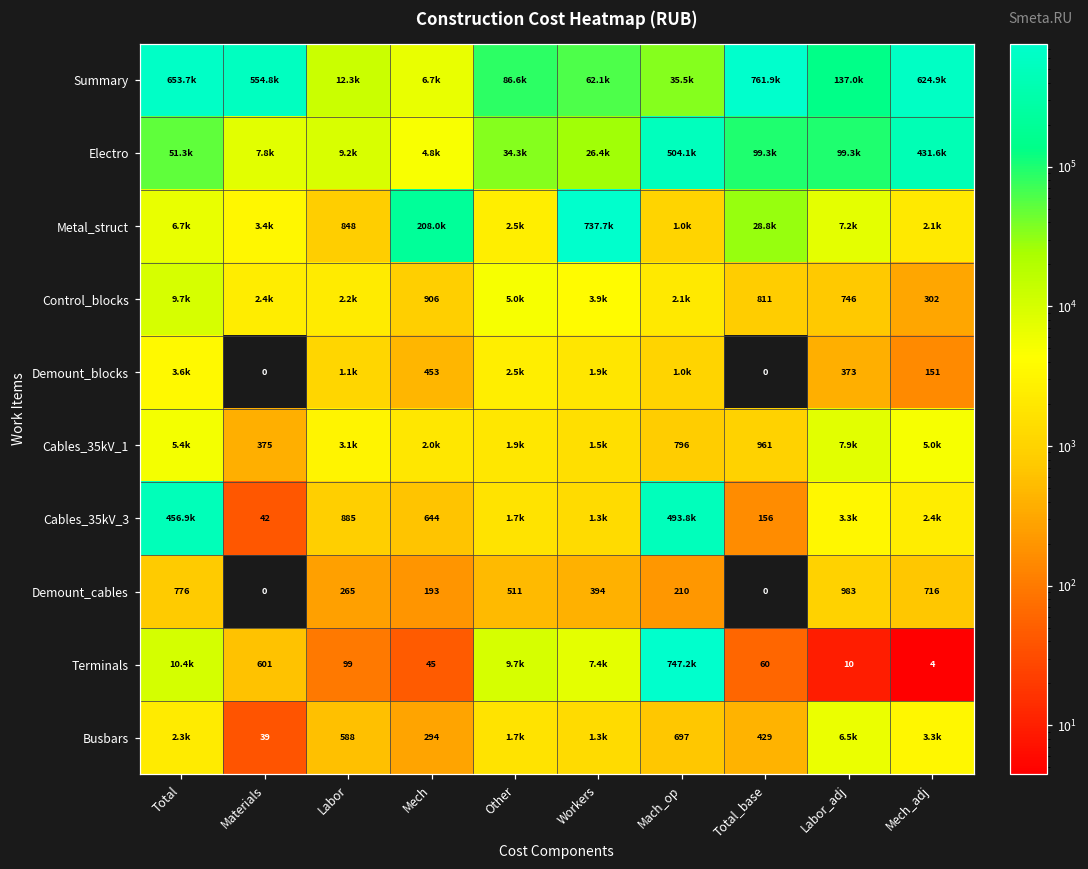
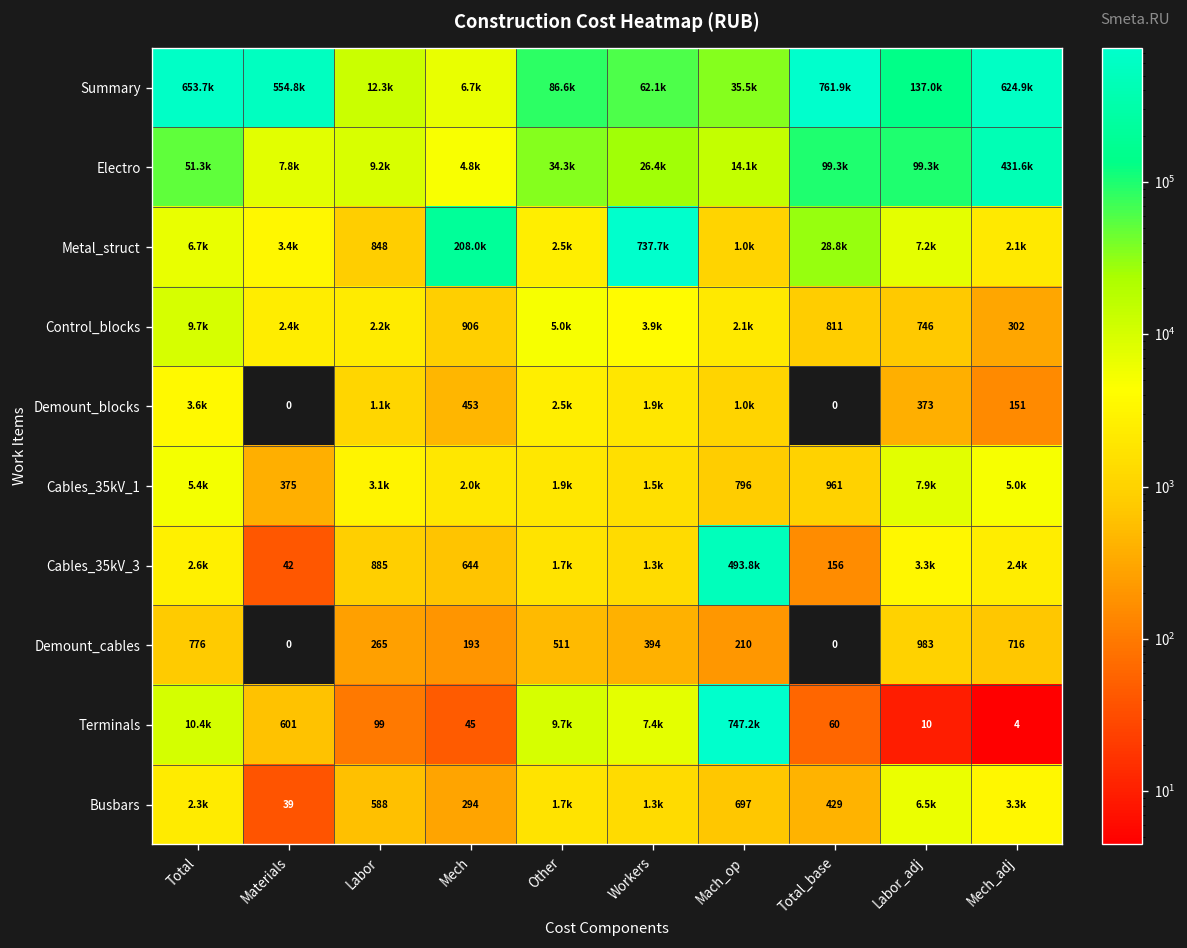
  {
    "Summary": {
      "Total": "653.7k",
      "Materials": "554.8k",
      "Labor": "12.3k",
      "Mech": "6.7k",
      "Other": "86.6k",
      "Workers": "62.1k",
      "Mach_op": "35.5k",
      "Total_base": "761.9k",
      "Labor_adj": "137.0k",
      "Mech_adj": "624.9k"
    },
    "Electro": {
      "Total": "51.3k",
      "Materials": "7.8k",
      "Labor": "9.2k",
      "Mech": "4.8k",
      "Other": "34.3k",
      "Workers": "26.4k",
-     "Mach_op": "504.1k",
+     "Mach_op": "14.1k",
      "Total_base": "99.3k",
      "Labor_adj": "99.3k",
      "Mech_adj": "431.6k"
    },
    "Metal_struct": {
      "Total": "6.7k",
      "Materials": "3.4k",
      "Labor": "848",
      "Mech": "208.0k",
      "Other": "2.5k",
      "Workers": "737.7k",
      "Mach_op": "1.0k",
      "Total_base": "28.8k",
      "Labor_adj": "7.2k",
      "Mech_adj": "2.1k"
    },
    "Control_blocks": {
      "Total": "9.7k",
      "Materials": "2.4k",
      "Labor": "2.2k",
      "Mech": "906",
      "Other": "5.0k",
      "Workers": "3.9k",
      "Mach_op": "2.1k",
      "Total_base": "811",
      "Labor_adj": "746",
      "Mech_adj": "302"
    },
    "Demount_blocks": {
      "Total": "3.6k",
      "Materials": "0",
      "Labor": "1.1k",
      "Mech": "453",
      "Other": "2.5k",
      "Workers": "1.9k",
      "Mach_op": "1.0k",
      "Total_base": "0",
      "Labor_adj": "373",
      "Mech_adj": "151"
    },
    "Cables_35kV_1": {
      "Total": "5.4k",
      "Materials": "375",
      "Labor": "3.1k",
      "Mech": "2.0k",
      "Other": "1.9k",
      "Workers": "1.5k",
      "Mach_op": "796",
      "Total_base": "961",
      "Labor_adj": "7.9k",
      "Mech_adj": "5.0k"
    },
    "Cables_35kV_3": {
-     "Total": "456.9k",
+     "Total": "2.6k",
      "Materials": "42",
      "Labor": "885",
      "Mech": "644",
      "Other": "1.7k",
      "Workers": "1.3k",
      "Mach_op": "493.8k",
      "Total_base": "156",
      "Labor_adj": "3.3k",
      "Mech_adj": "2.4k"
    },
    "Demount_cables": {
      "Total": "776",
      "Materials": "0",
      "Labor": "265",
      "Mech": "193",
      "Other": "511",
      "Workers": "394",
      "Mach_op": "210",
      "Total_base": "0",
      "Labor_adj": "983",
      "Mech_adj": "716"
    },
    "Terminals": {
      "Total": "10.4k",
      "Materials": "601",
      "Labor": "99",
      "Mech": "45",
      "Other": "9.7k",
      "Workers": "7.4k",
      "Mach_op": "747.2k",
      "Total_base": "60",
      "Labor_adj": "10",
      "Mech_adj": "4"
    },
    "Busbars": {
      "Total": "2.3k",
      "Materials": "39",
      "Labor": "588",
      "Mech": "294",
      "Other": "1.7k",
      "Workers": "1.3k",
      "Mach_op": "697",
      "Total_base": "429",
      "Labor_adj": "6.5k",
      "Mech_adj": "3.3k"
    }
  }
